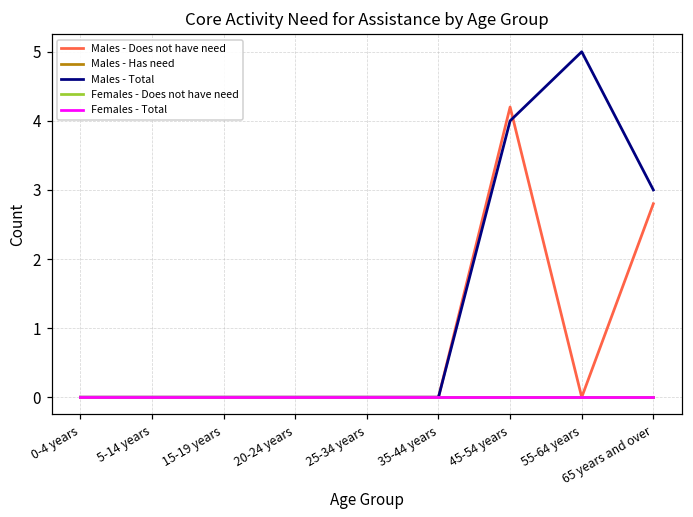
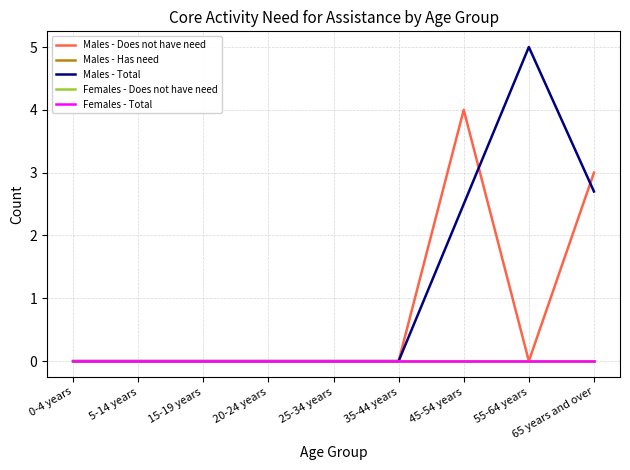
  {
    "Males - Does not have need": {
-     "45-54 years": 4.2,
-     "65 years and over": 2.8
+     "45-54 years": 4.0,
+     "65 years and over": 3.0
    },
    "Females - Total": {
      "45-54 years": 0.0,
      "65 years and over": 0.0
    },
    "Males - Total": {
-     "45-54 years": 4.0,
+     "45-54 years": 2.5,
      "55-64 years": 5.0,
-     "65 years and over": 3.0
+     "65 years and over": 2.7
    }
  }
